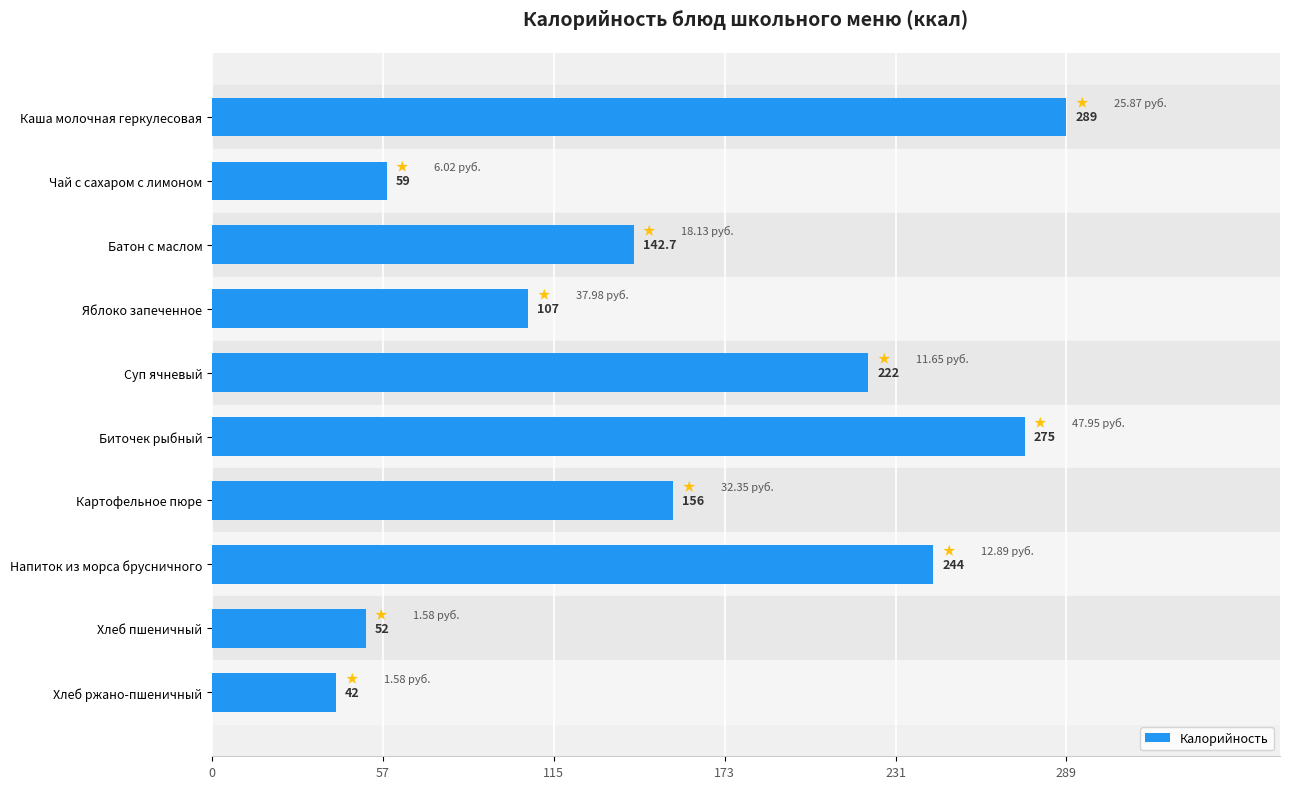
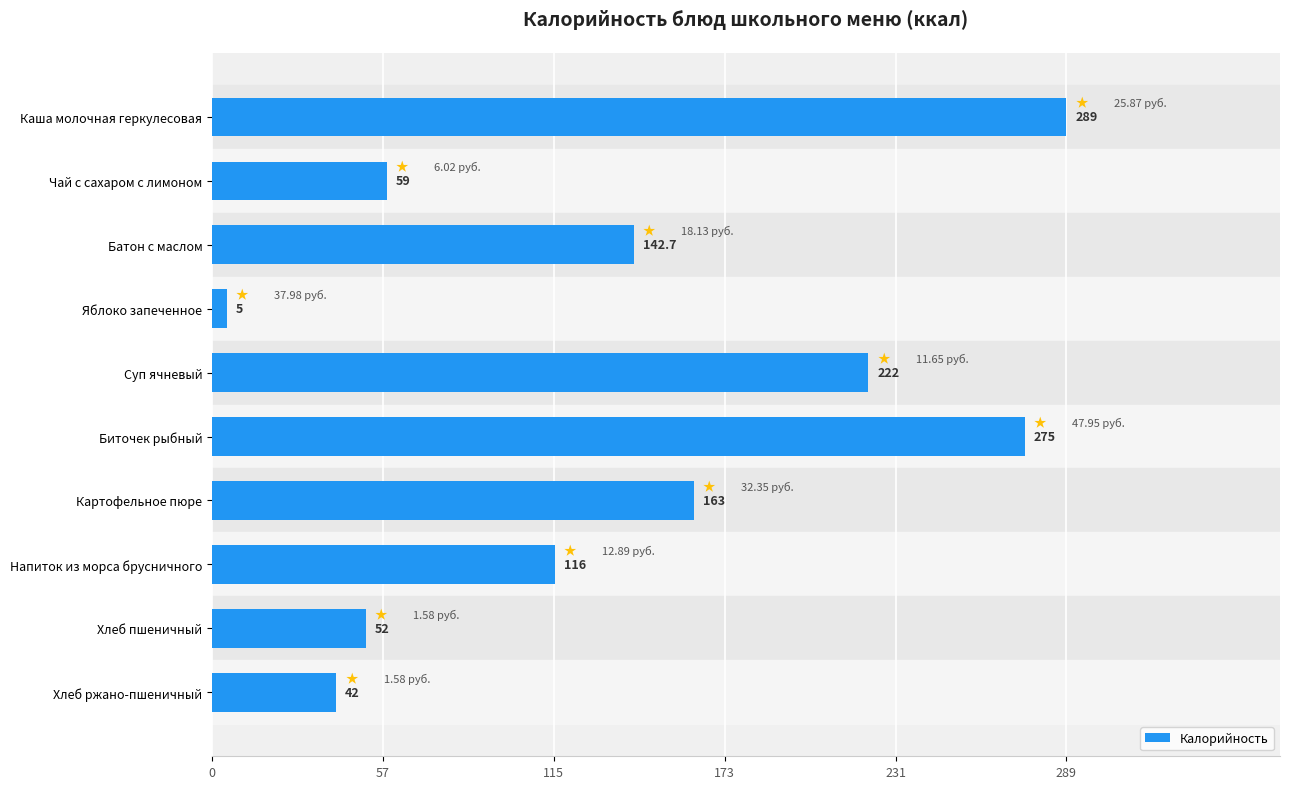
  {
    "Каша молочная геркулесовая": 289,
    "Чай с сахаром с лимоном": 59,
    "Батон с маслом": 142.7,
-   "Яблоко запеченное": 107,
+   "Яблоко запеченное": 5,
    "Суп ячневый": 222,
    "Биточек рыбный": 275,
-   "Картофельное пюре": 156,
-   "Напиток из морса брусничного": 244,
+   "Картофельное пюре": 163,
+   "Напиток из морса брусничного": 116,
    "Хлеб пшеничный": 52,
    "Хлеб ржано-пшеничный": 42
  }
